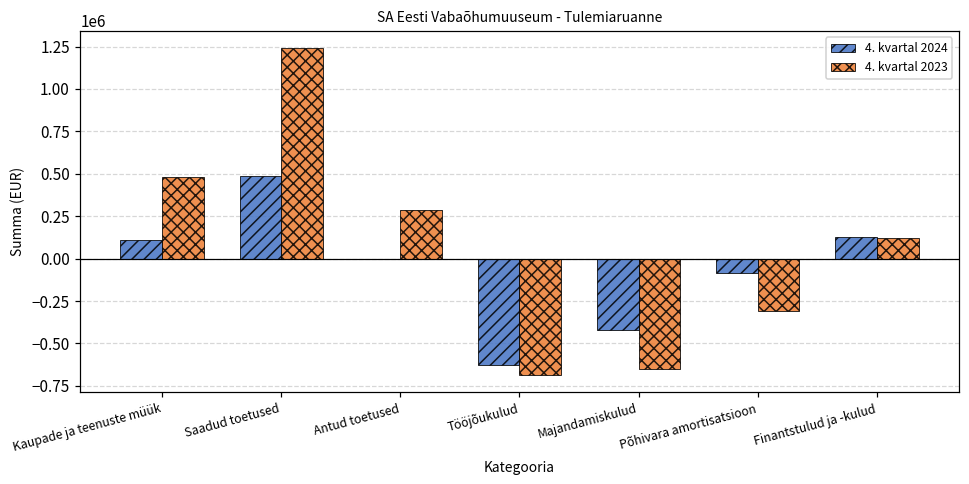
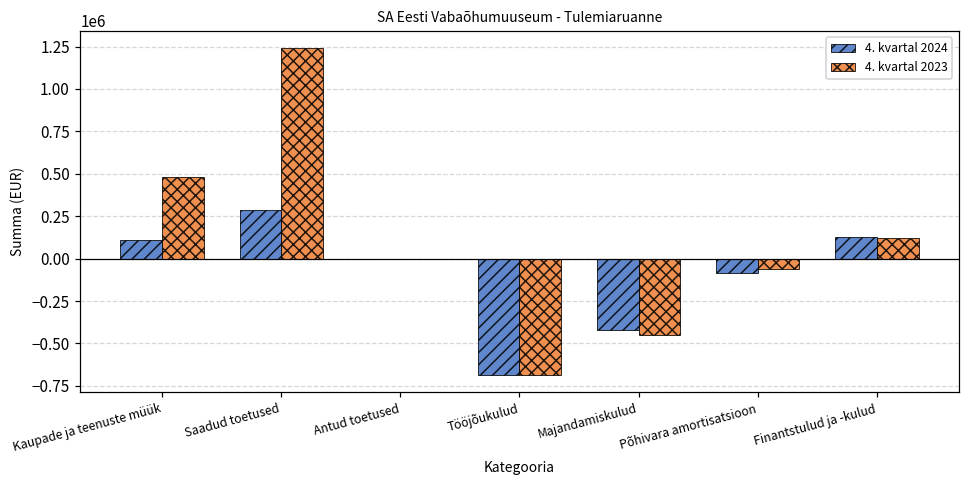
  {
    "4. kvartal 2024": {
      "Kaupade ja teenuste müük": 110000,
-     "Saadud toetused": 480000,
-     "Tööjõukulud": -630000,
+     "Saadud toetused": 290000,
+     "Tööjõukulud": -680000,
      "Majandamiskulud": -420000,
      "Põhivara amortisatsioon": -80000,
      "Finantstulud ja -kulud": 120000
    },
    "4. kvartal 2023": {
      "Kaupade ja teenuste müük": 480000,
      "Saadud toetused": 1240000,
-     "Antud toetused": 290000,
+     "Antud toetused": 0,
      "Tööjõukulud": -690000,
-     "Majandamiskulud": -650000,
-     "Põhivara amortisatsioon": -310000,
+     "Majandamiskulud": -450000,
+     "Põhivara amortisatsioon": -60000,
      "Finantstulud ja -kulud": 120000
    }
  }
